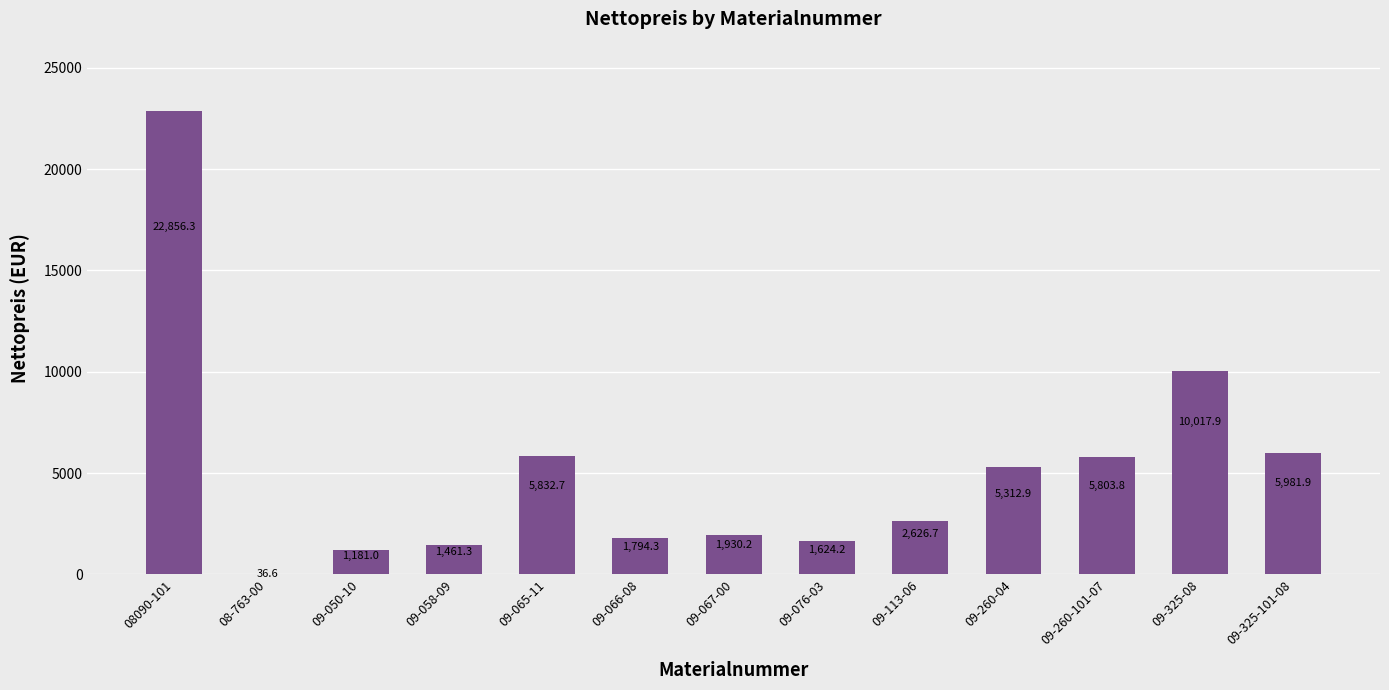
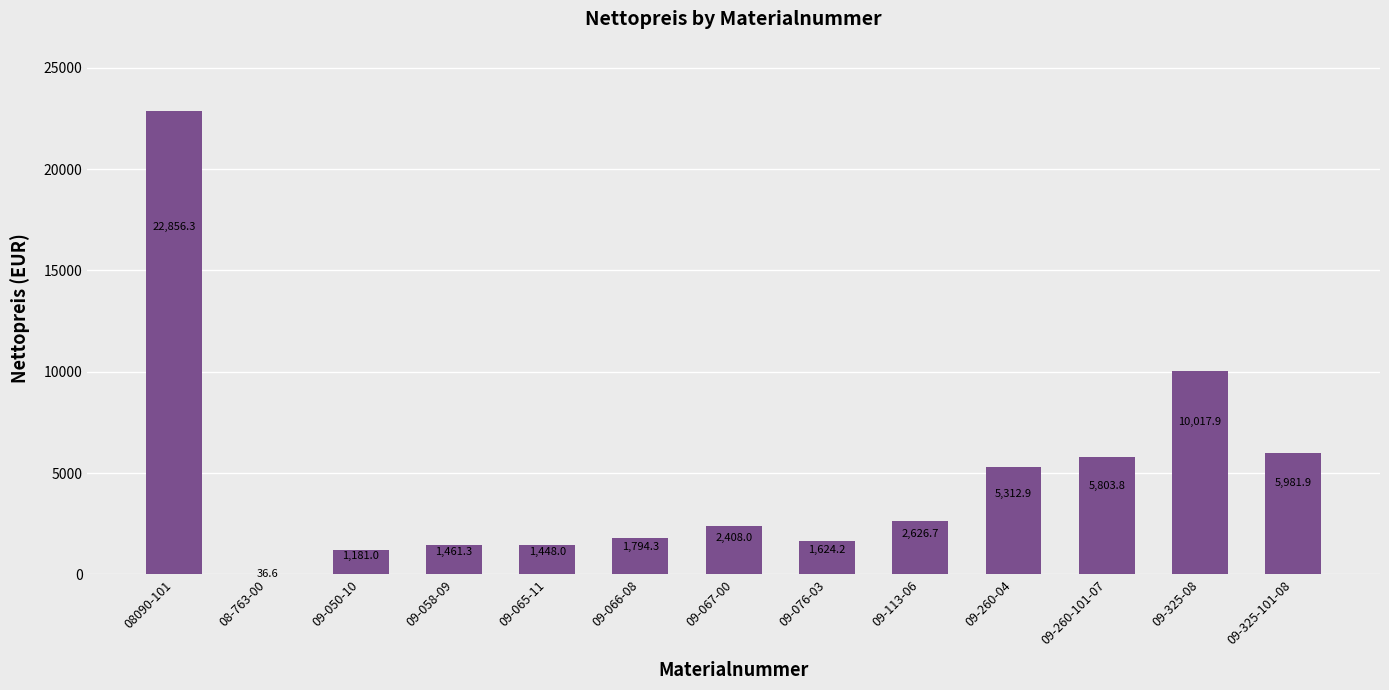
  {
    "08090-101": "22,856.3",
    "08-763-00": "36.6",
    "09-050-10": "1,181.0",
    "09-058-09": "1,461.3",
-   "09-065-11": "5,832.7",
+   "09-065-11": "1,448.0",
    "09-066-08": "1,794.3",
-   "09-067-00": "1,930.2",
+   "09-067-00": "2,408.0",
    "09-076-03": "1,624.2",
    "09-113-06": "2,626.7",
    "09-260-04": "5,312.9",
    "09-260-101-07": "5,803.8",
    "09-325-08": "10,017.9",
    "09-325-101-08": "5,981.9"
  }
